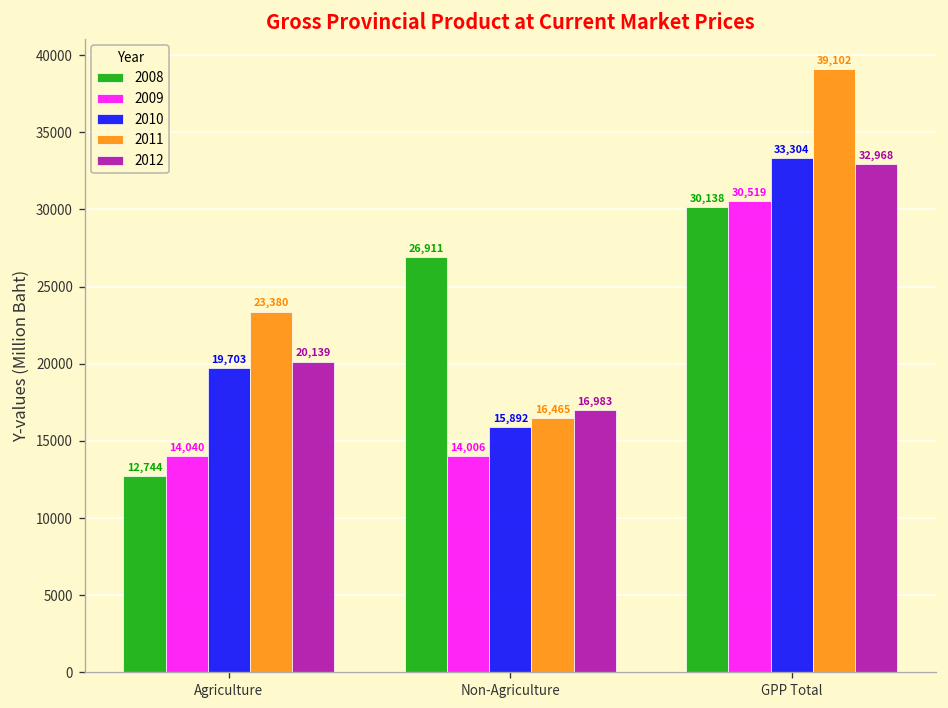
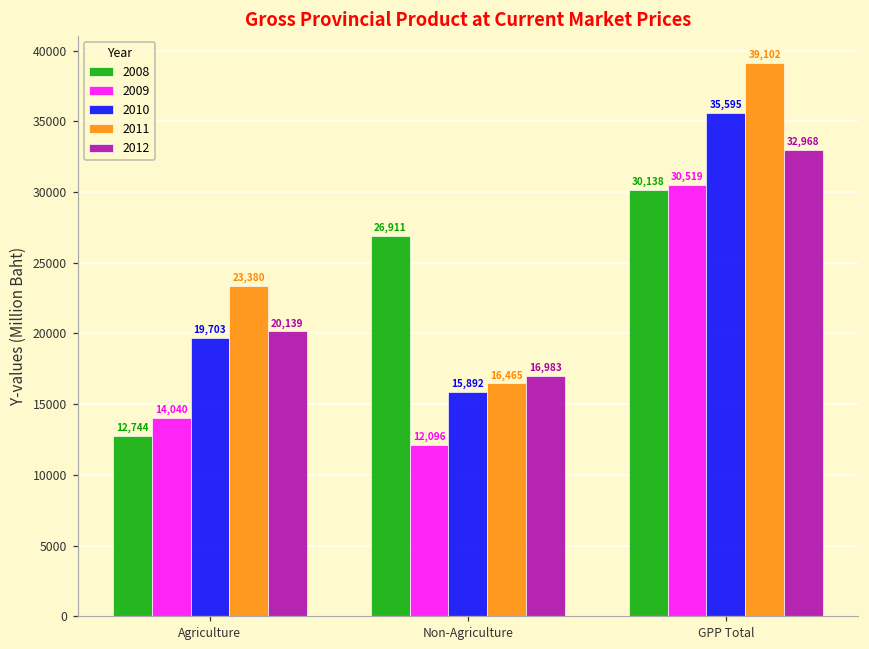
  {
    "2008": {
      "Agriculture": "12,744",
      "Non-Agriculture": "26,911",
      "GPP Total": "30,138"
    },
    "2009": {
      "Agriculture": "14,040",
-     "Non-Agriculture": "14,006",
+     "Non-Agriculture": "12,096",
      "GPP Total": "30,519"
    },
    "2010": {
      "Agriculture": "19,703",
      "Non-Agriculture": "15,892",
-     "GPP Total": "33,304"
+     "GPP Total": "35,595"
    },
    "2011": {
      "Agriculture": "23,380",
      "Non-Agriculture": "16,465",
      "GPP Total": "39,102"
    },
    "2012": {
      "Agriculture": "20,139",
      "Non-Agriculture": "16,983",
      "GPP Total": "32,968"
    }
  }
